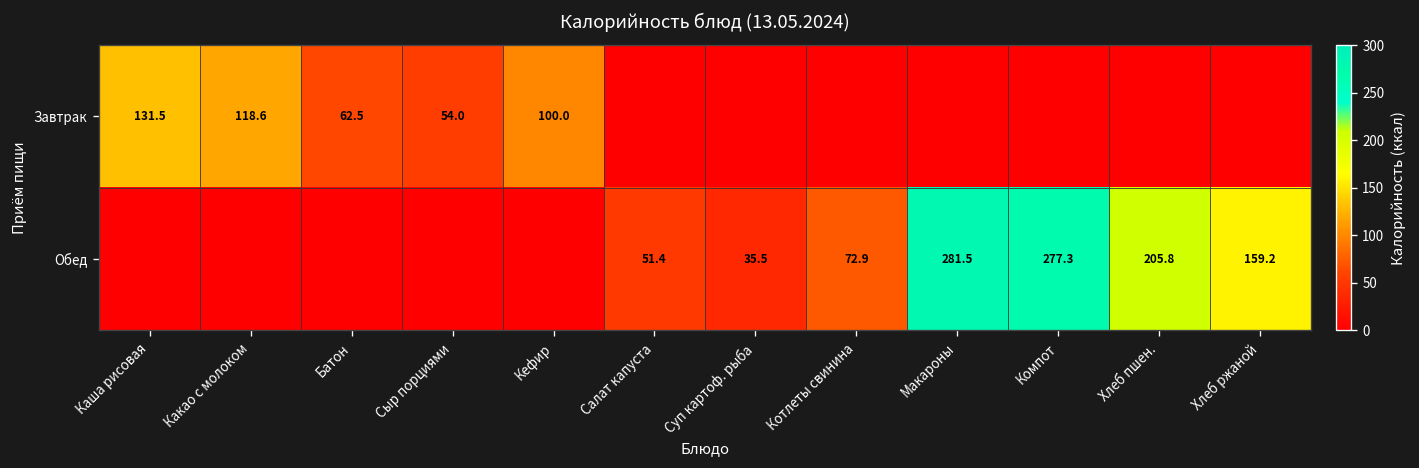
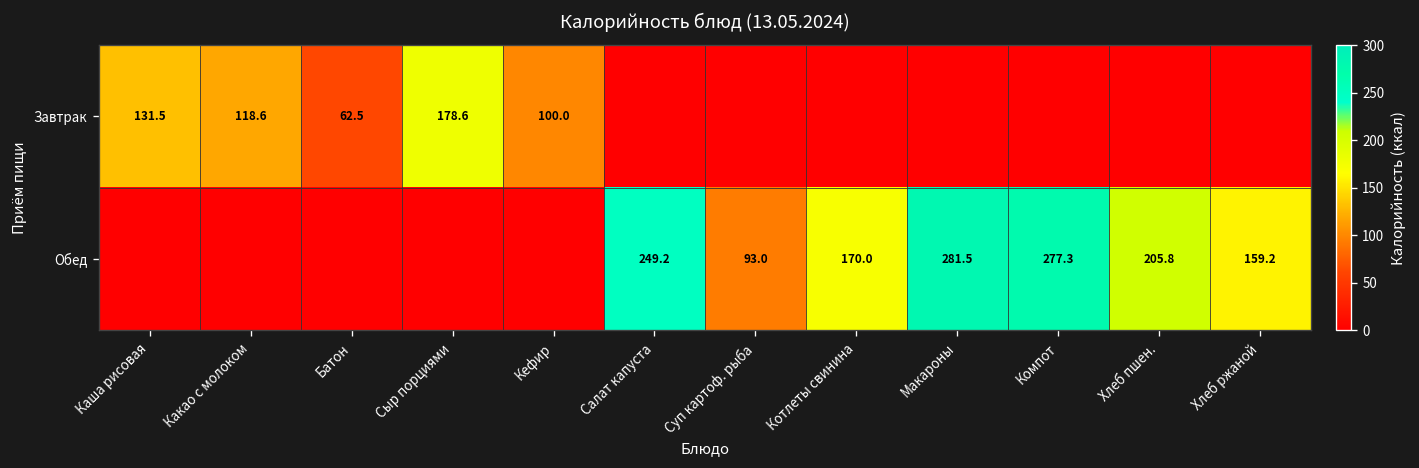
  {
    "Завтрак": {
      "Каша рисовая": 131.5,
      "Какао с молоком": 118.6,
      "Батон": 62.5,
-     "Сыр порциями": 54.0,
+     "Сыр порциями": 178.6,
      "Кефир": 100.0
    },
    "Обед": {
-     "Салат капуста": 51.4,
-     "Суп картоф. рыба": 35.5,
-     "Котлеты свинина": 72.9,
+     "Салат капуста": 249.2,
+     "Суп картоф. рыба": 93.0,
+     "Котлеты свинина": 170.0,
      "Макароны": 281.5,
      "Компот": 277.3,
      "Хлеб пшен.": 205.8,
      "Хлеб ржаной": 159.2
    }
  }
